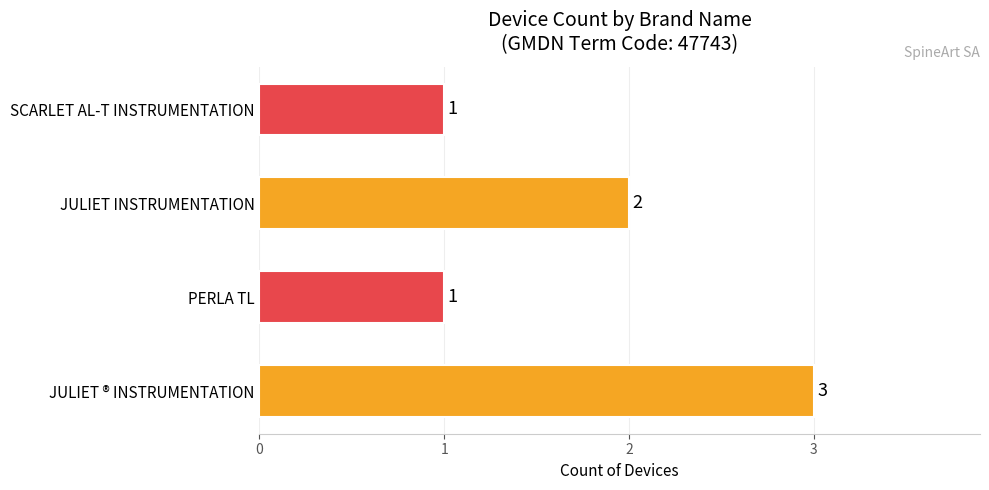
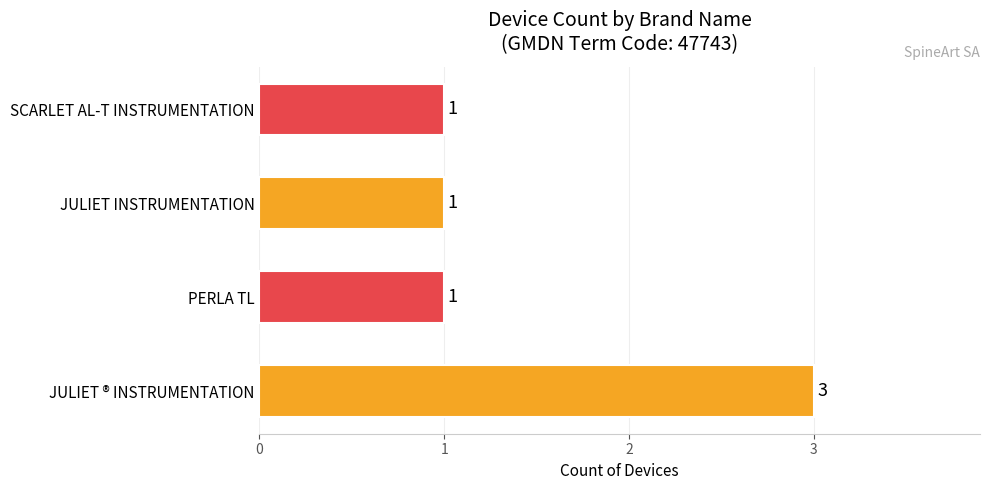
  {
    "SCARLET AL-T INSTRUMENTATION": 1,
-   "JULIET INSTRUMENTATION": 2,
+   "JULIET INSTRUMENTATION": 1,
    "PERLA TL": 1,
    "JULIET ® INSTRUMENTATION": 3
  }
